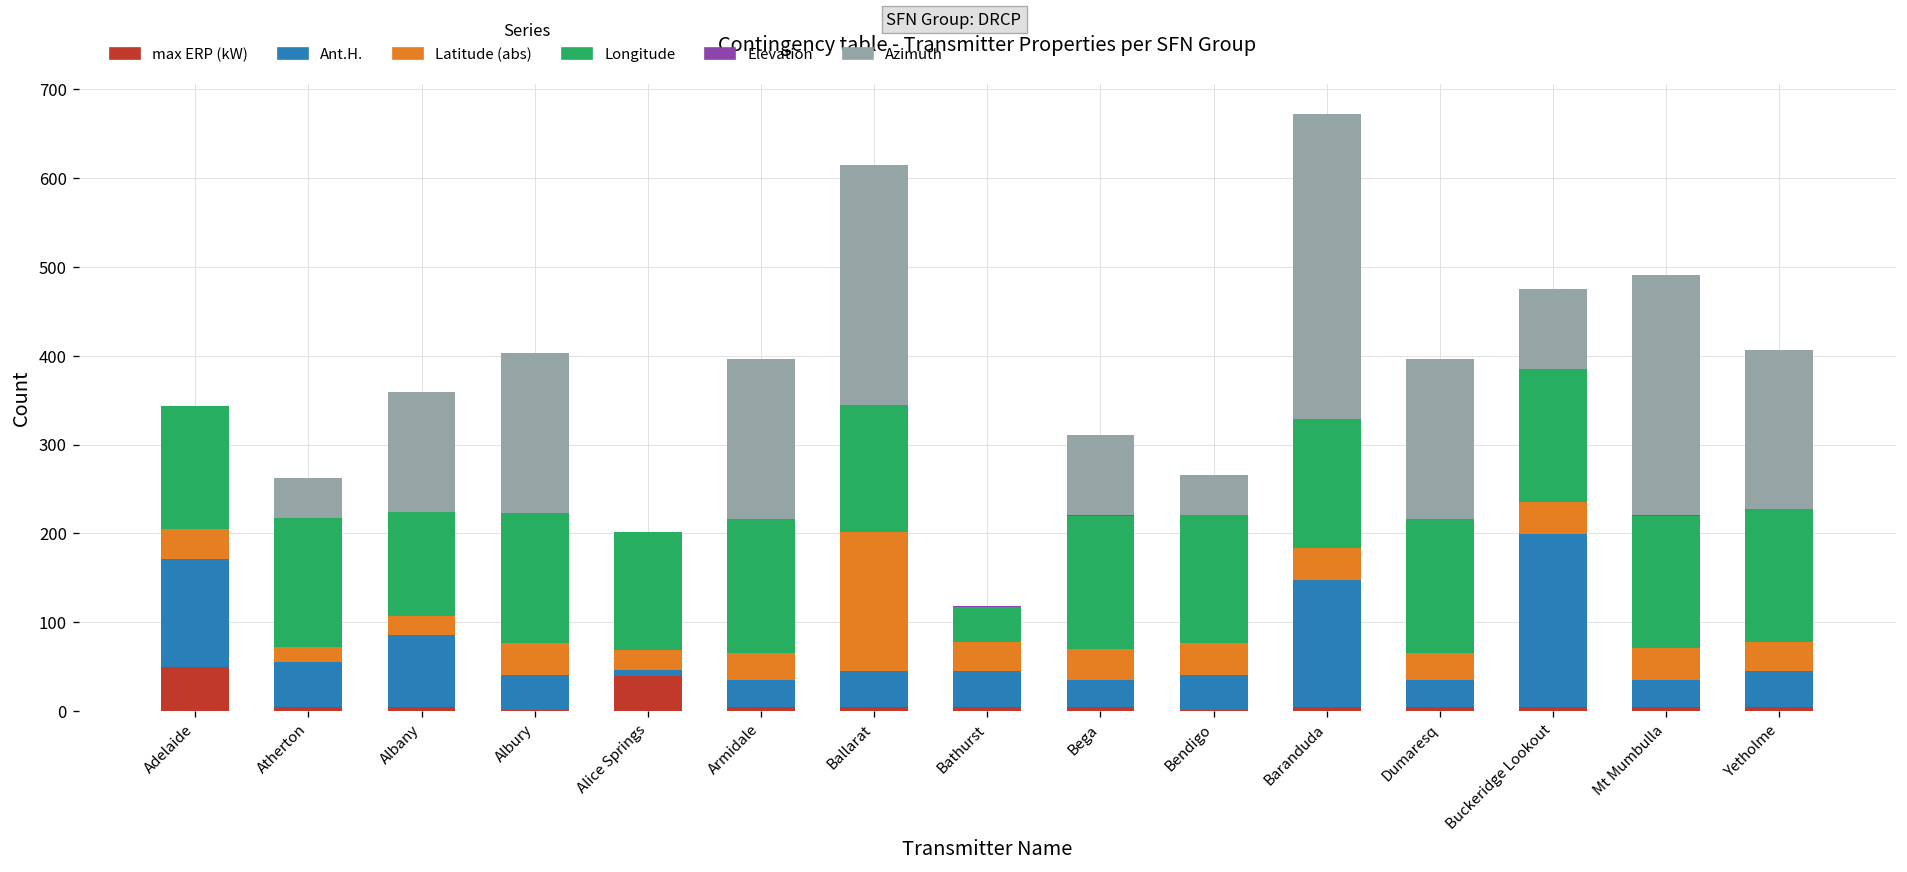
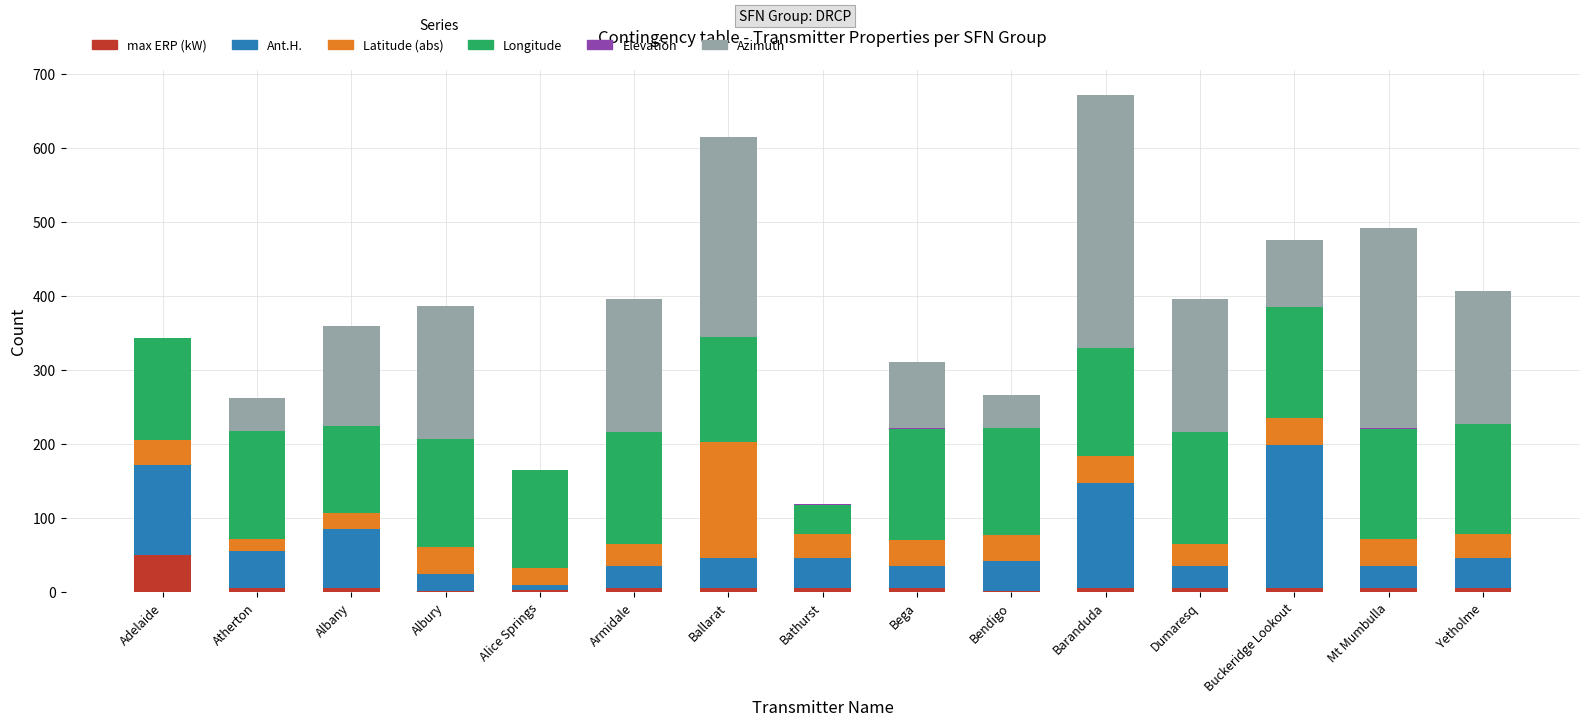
  {
    "max ERP (kW)": {
      "Adelaide": 50,
      "Atherton": 10,
      "Albany": 10,
-     "Alice Springs": 40,
+     "Alice Springs": 0,
      "Armidale": 10,
      "Ballarat": 10,
      "Bathurst": 10,
      "Bega": 10,
      "Baranduda": 10,
      "Dumaresq": 10,
      "Buckeridge Lookout": 10,
      "Mt Mumbulla": 10,
      "Yetholme": 10
    },
    "Ant.H.": {
      "Adelaide": 120,
      "Atherton": 50,
      "Albany": 80,
-     "Albury": 40,
+     "Albury": 20,
      "Alice Springs": 10,
      "Armidale": 30,
      "Ballarat": 40,
      "Bathurst": 40,
      "Bega": 30,
      "Bendigo": 40,
      "Baranduda": 140,
      "Dumaresq": 30,
      "Buckeridge Lookout": 190,
      "Mt Mumbulla": 30,
      "Yetholme": 40
    },
    "Latitude (abs)": {
      "Adelaide": 30,
      "Atherton": 20,
      "Albany": 20,
      "Albury": 40,
      "Alice Springs": 20,
      "Armidale": 30,
      "Ballarat": 160,
      "Bathurst": 30,
      "Bega": 40,
      "Bendigo": 40,
      "Baranduda": 40,
      "Dumaresq": 30,
      "Buckeridge Lookout": 40,
      "Mt Mumbulla": 40,
      "Yetholme": 30
    },
    "Longitude": {
      "Adelaide": 140,
      "Atherton": 150,
      "Albany": 120,
      "Albury": 150,
      "Alice Springs": 130,
      "Armidale": 150,
      "Ballarat": 140,
      "Bathurst": 40,
      "Bega": 150,
      "Bendigo": 140,
      "Baranduda": 150,
      "Dumaresq": 150,
      "Buckeridge Lookout": 150,
      "Mt Mumbulla": 150,
      "Yetholme": 150
    },
    "Elevation": {
      "Adelaide": 0,
      "Atherton": 0,
      "Albany": 0,
      "Albury": 0,
      "Alice Springs": 0,
      "Armidale": 0,
      "Ballarat": 0,
      "Bendigo": 0,
      "Baranduda": 0,
      "Dumaresq": 0,
      "Buckeridge Lookout": 0,
      "Yetholme": 0
    },
    "Azimuth": {
      "Adelaide": 0,
      "Atherton": 50,
      "Albany": 140,
      "Albury": 180,
      "Alice Springs": 0,
      "Armidale": 180,
      "Ballarat": 270,
      "Bathurst": 0,
      "Bega": 90,
      "Bendigo": 50,
      "Baranduda": 340,
      "Dumaresq": 180,
      "Buckeridge Lookout": 90,
      "Mt Mumbulla": 270,
      "Yetholme": 180
    }
  }
